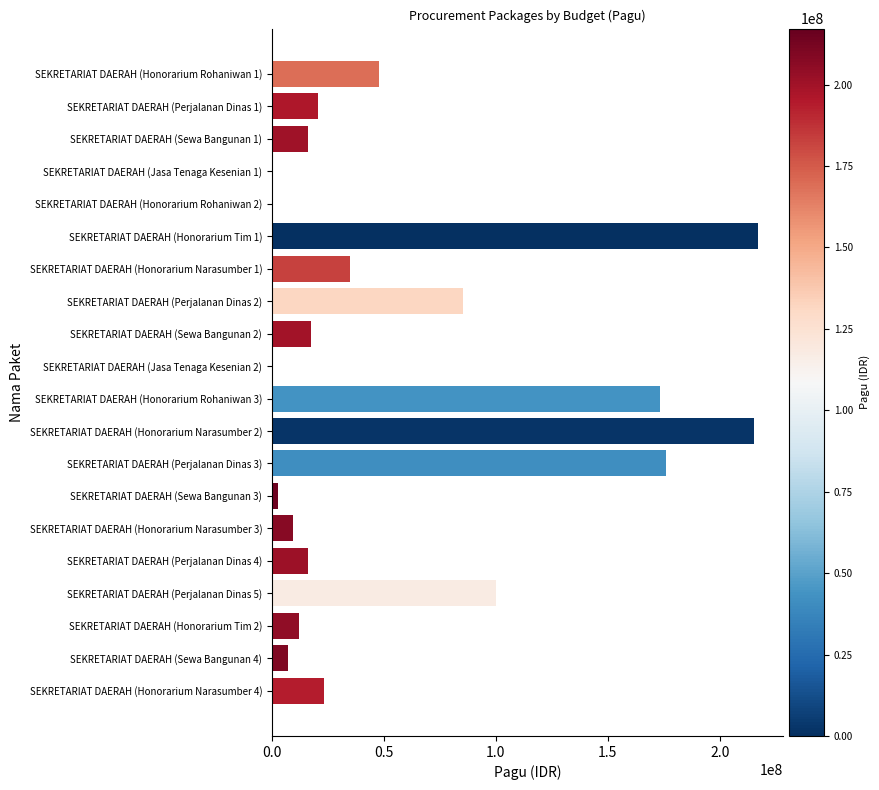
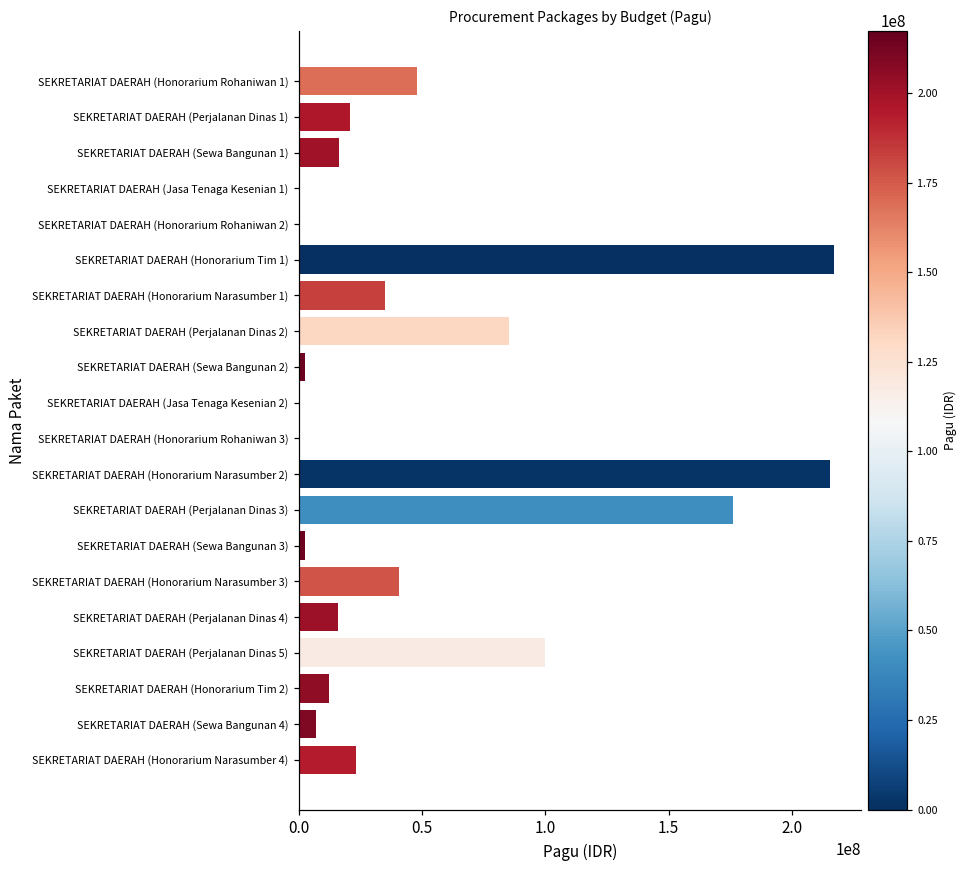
  {
    "SEKRETARIAT DAERAH (Honorarium Rohaniwan 1)": 48000000,
    "SEKRETARIAT DAERAH (Perjalanan Dinas 1)": 21000000,
    "SEKRETARIAT DAERAH (Sewa Bangunan 1)": 16000000,
    "SEKRETARIAT DAERAH (Honorarium Tim 1)": 217000000,
    "SEKRETARIAT DAERAH (Honorarium Narasumber 1)": 35000000,
    "SEKRETARIAT DAERAH (Perjalanan Dinas 2)": 85000000,
-   "SEKRETARIAT DAERAH (Sewa Bangunan 2)": 17000000,
-   "SEKRETARIAT DAERAH (Honorarium Rohaniwan 3)": 173000000,
+   "SEKRETARIAT DAERAH (Sewa Bangunan 2)": 3000000,
+   "SEKRETARIAT DAERAH (Honorarium Rohaniwan 3)": 0,
    "SEKRETARIAT DAERAH (Honorarium Narasumber 2)": 215000000,
    "SEKRETARIAT DAERAH (Perjalanan Dinas 3)": 176000000,
    "SEKRETARIAT DAERAH (Sewa Bangunan 3)": 3000000,
-   "SEKRETARIAT DAERAH (Honorarium Narasumber 3)": 10000000,
+   "SEKRETARIAT DAERAH (Honorarium Narasumber 3)": 41000000,
    "SEKRETARIAT DAERAH (Perjalanan Dinas 4)": 16000000,
    "SEKRETARIAT DAERAH (Perjalanan Dinas 5)": 100000000,
    "SEKRETARIAT DAERAH (Honorarium Tim 2)": 12000000,
    "SEKRETARIAT DAERAH (Sewa Bangunan 4)": 7000000,
    "SEKRETARIAT DAERAH (Honorarium Narasumber 4)": 23000000
  }
